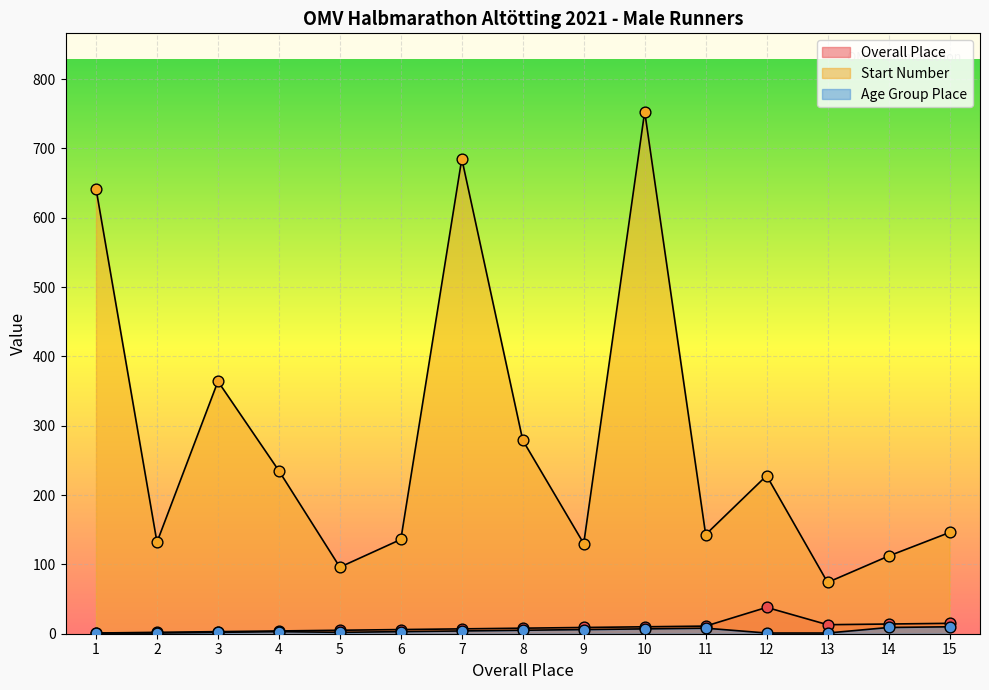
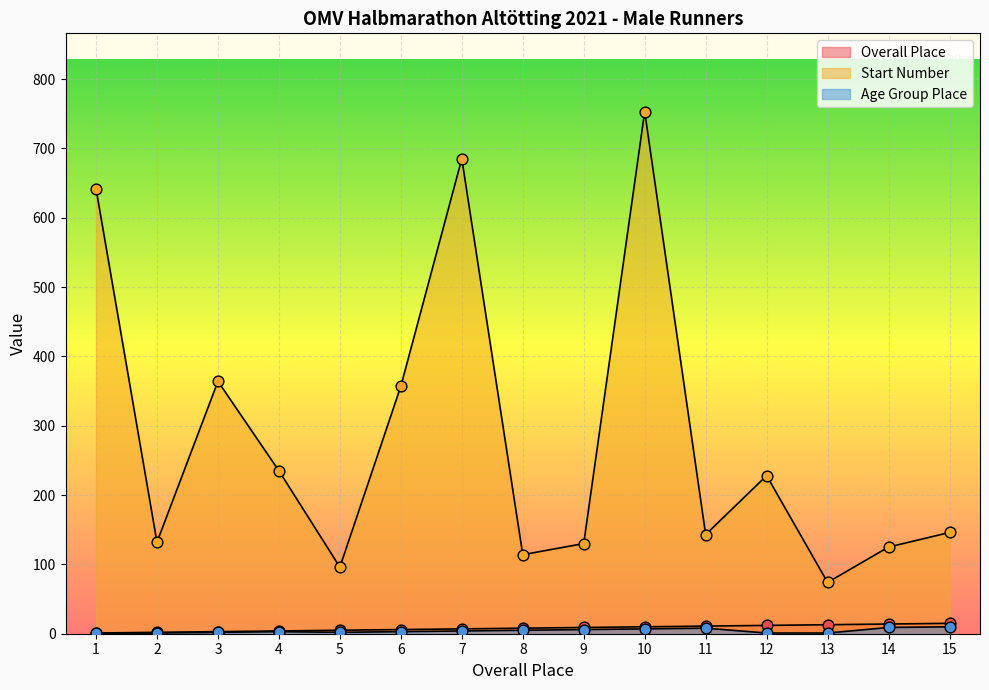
  {
    "Overall Place": {
-     "12": 40,
+     "12": 10,
      "13": 10,
      "14": 10,
      "15": 20
    },
    "Start Number": {
      "1": 640,
      "2": 130,
      "3": 360,
      "4": 240,
      "5": 100,
-     "6": 140,
+     "6": 360,
      "7": 690,
-     "8": 280,
+     "8": 110,
      "9": 130,
      "10": 750,
      "11": 140,
      "12": 230,
      "13": 70,
-     "14": 110,
+     "14": 130,
      "15": 150
    },
    "Age Group Place": {
      "12": 0,
      "13": 0,
      "14": 10,
      "15": 10
    }
  }
